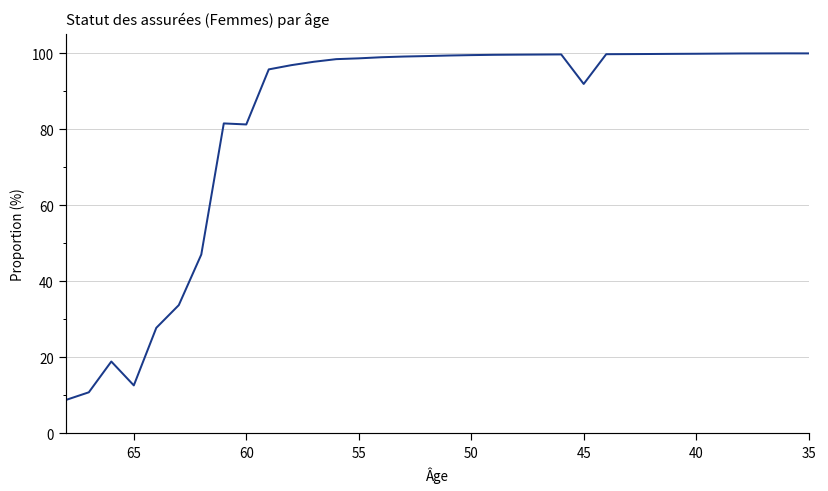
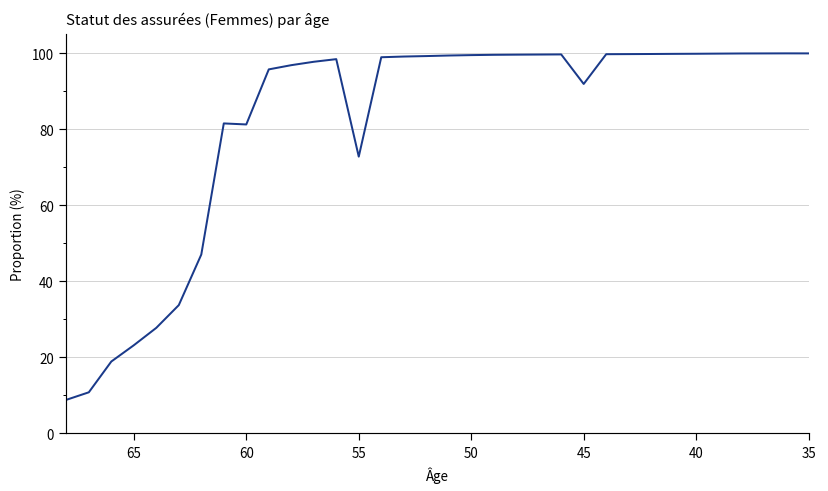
  {
-   "65": 13,
+   "65": 23,
    "60": 81,
-   "55": 99,
+   "55": 73,
    "50": 99,
    "45": 92,
    "40": 100,
    "35": 100
  }
